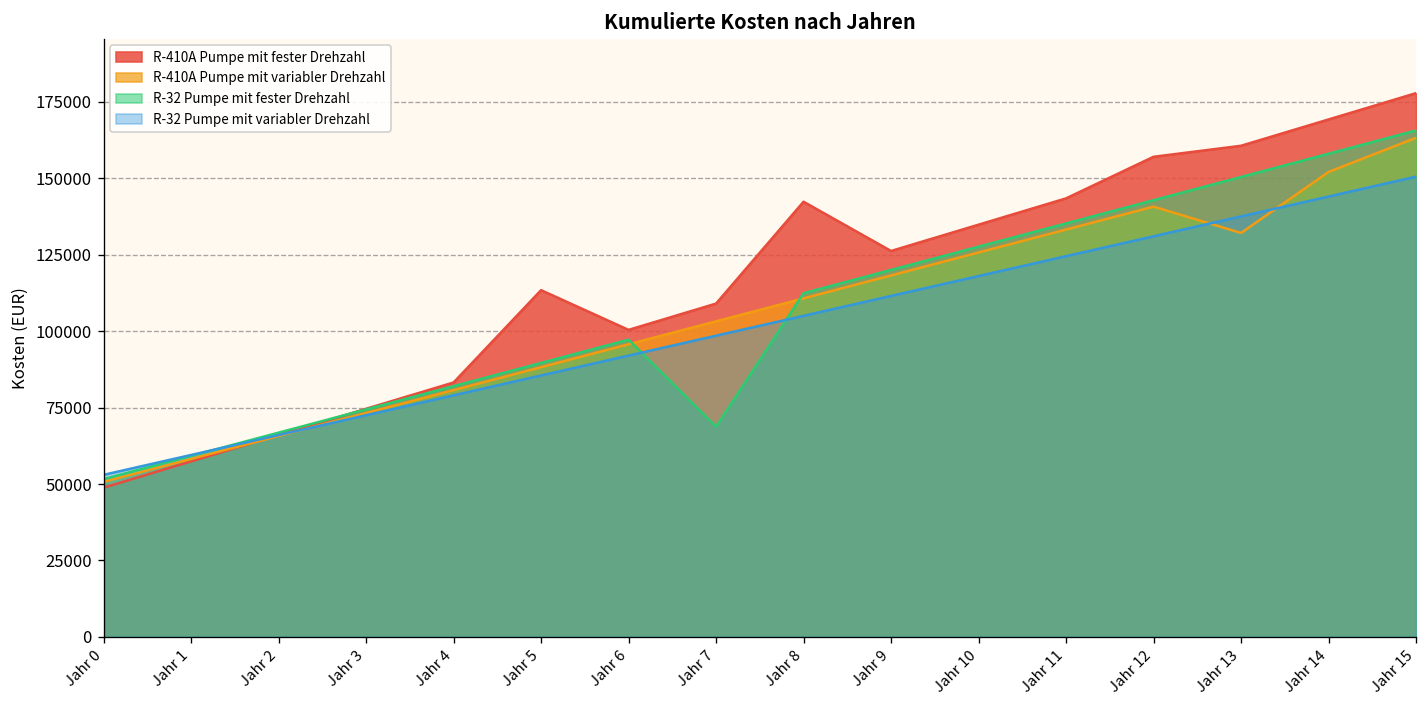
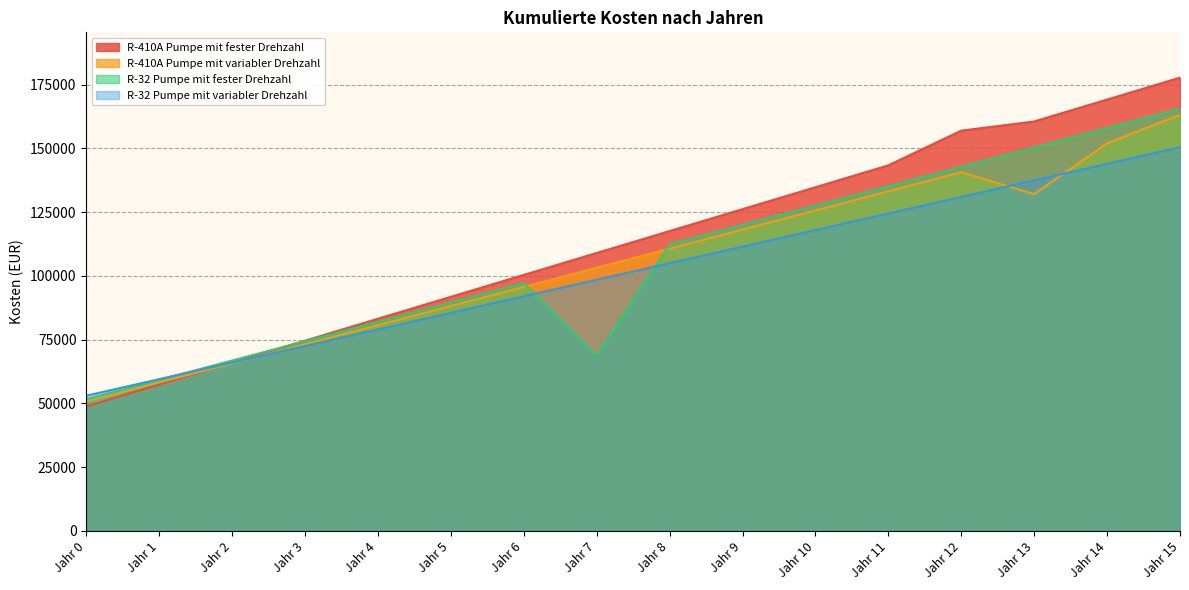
  {
    "R-410A Pumpe mit fester Drehzahl": {
      "Jahr 0": 49000,
      "Jahr 4": 83000,
-     "Jahr 5": 113000,
+     "Jahr 5": 92000,
      "Jahr 6": 100000,
      "Jahr 7": 109000,
-     "Jahr 8": 142000,
+     "Jahr 8": 118000,
      "Jahr 9": 126000,
      "Jahr 10": 135000,
      "Jahr 11": 143000,
      "Jahr 12": 157000,
      "Jahr 13": 161000,
      "Jahr 14": 169000,
      "Jahr 15": 178000
    },
    "R-410A Pumpe mit variabler Drehzahl": {
      "Jahr 4": 81000,
      "Jahr 5": 88000,
      "Jahr 6": 96000,
      "Jahr 7": 103000,
      "Jahr 8": 111000,
      "Jahr 9": 118000,
      "Jahr 10": 126000,
      "Jahr 11": 133000,
      "Jahr 12": 141000,
      "Jahr 13": 132000,
      "Jahr 14": 152000,
      "Jahr 15": 163000
    },
    "R-32 Pumpe mit fester Drehzahl": {
      "Jahr 4": 82000,
      "Jahr 5": 90000,
      "Jahr 6": 97000,
      "Jahr 7": 69000,
      "Jahr 8": 112000,
      "Jahr 9": 120000,
      "Jahr 10": 128000,
      "Jahr 11": 135000,
      "Jahr 12": 143000,
      "Jahr 13": 150000,
      "Jahr 14": 158000,
      "Jahr 15": 166000
    },
    "R-32 Pumpe mit variabler Drehzahl": {
      "Jahr 0": 53000,
      "Jahr 4": 79000,
      "Jahr 5": 86000,
      "Jahr 6": 92000,
      "Jahr 7": 99000,
      "Jahr 8": 105000,
      "Jahr 9": 112000,
      "Jahr 10": 118000,
      "Jahr 11": 125000,
      "Jahr 12": 131000,
      "Jahr 13": 138000,
      "Jahr 14": 144000,
      "Jahr 15": 151000
    }
  }
